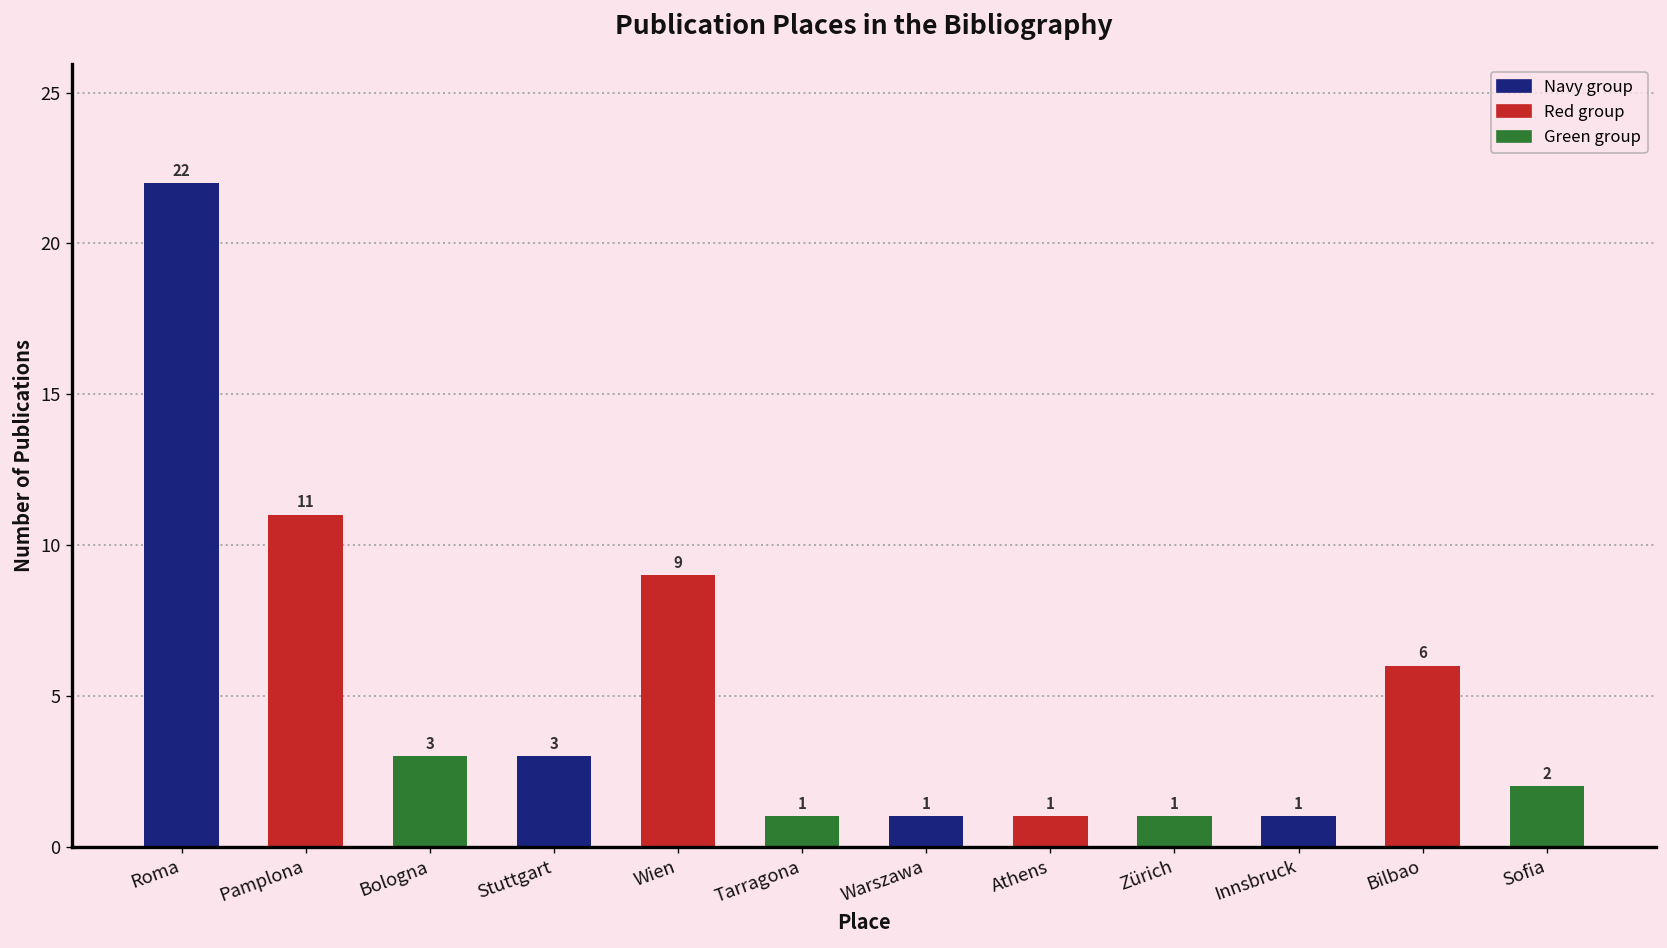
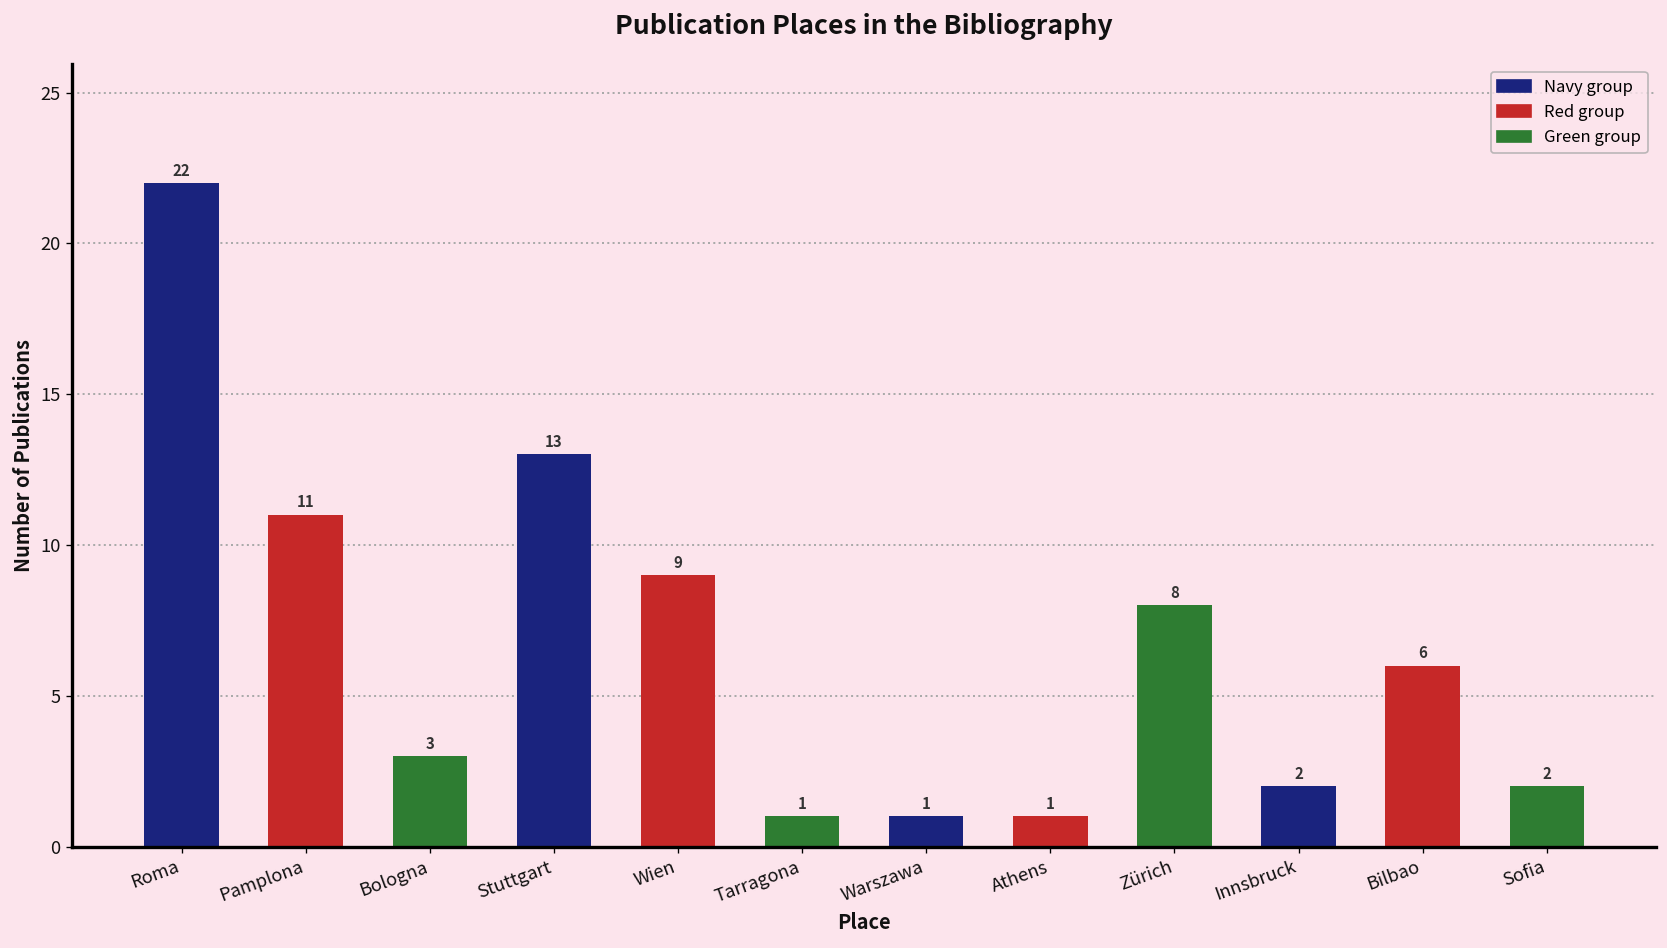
  {
    "Roma": 22,
    "Pamplona": 11,
    "Bologna": 3,
-   "Stuttgart": 3,
+   "Stuttgart": 13,
    "Wien": 9,
    "Tarragona": 1,
    "Warszawa": 1,
    "Athens": 1,
-   "Zürich": 1,
-   "Innsbruck": 1,
+   "Zürich": 8,
+   "Innsbruck": 2,
    "Bilbao": 6,
    "Sofia": 2
  }
